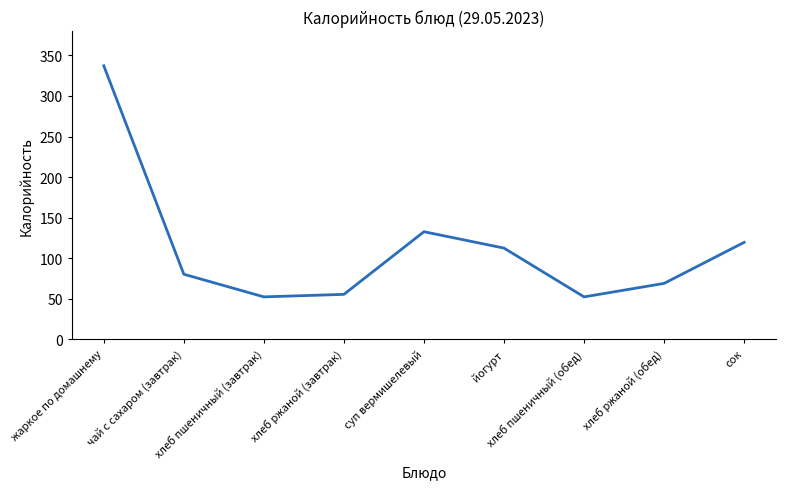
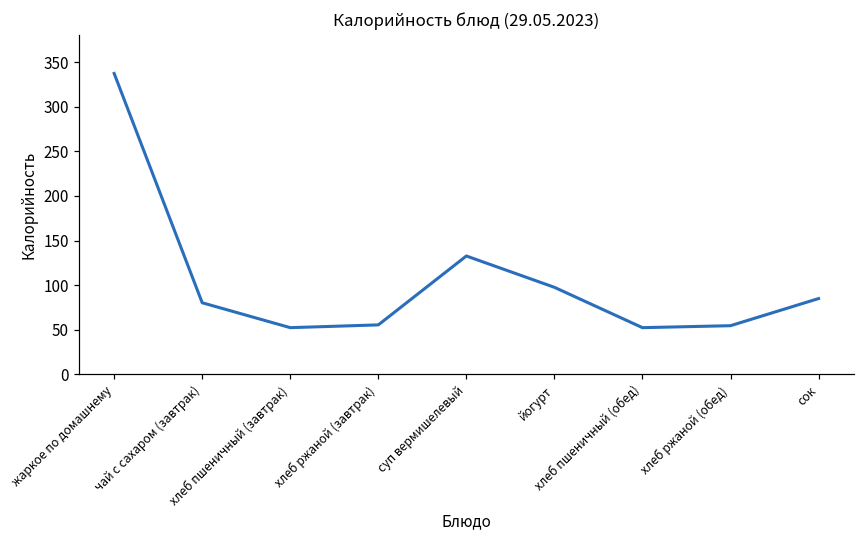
  {
    "жаркое по домашнему": 340,
    "чай с сахаром (завтрак)": 80,
    "хлеб пшеничный (завтрак)": 50,
    "хлеб ржаной (завтрак)": 60,
    "суп вермишелевый": 130,
-   "йогурт": 110,
+   "йогурт": 100,
    "хлеб пшеничный (обед)": 50,
-   "хлеб ржаной (обед)": 70,
-   "сок": 120
+   "хлеб ржаной (обед)": 50,
+   "сок": 90
  }
